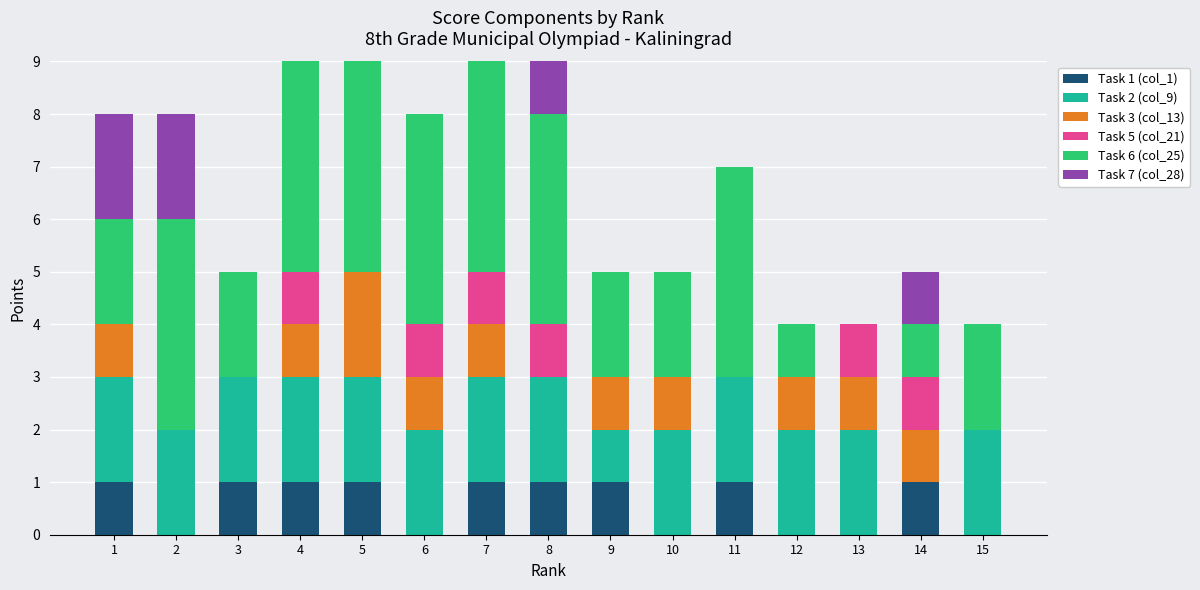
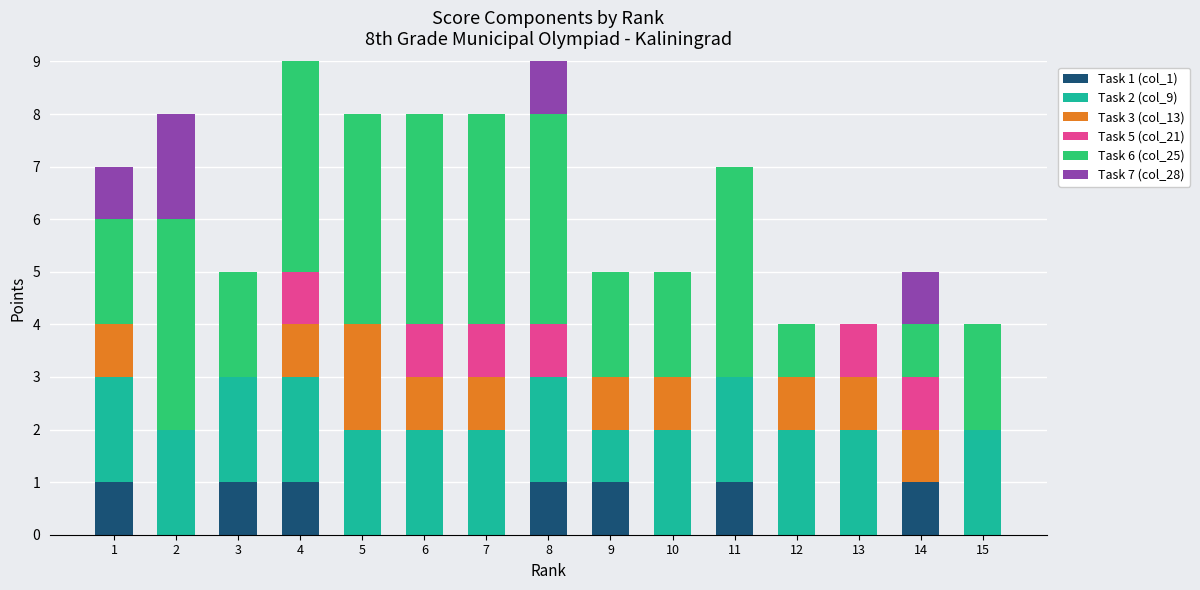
  {
    "Task 1 (col_1)": {
      "1": 1,
      "2": 0,
      "3": 1,
      "4": 1,
-     "5": 1,
+     "5": 0,
      "6": 0,
-     "7": 1,
+     "7": 0,
      "8": 1,
      "9": 1,
      "10": 0,
      "11": 1,
      "12": 0,
      "13": 0,
      "14": 1,
      "15": 0
    },
    "Task 3 (col_13)": {
      "1": 1,
      "2": 0,
      "3": 0,
      "4": 1,
      "5": 2,
      "6": 1,
      "7": 1,
      "8": 0,
      "9": 1,
      "10": 1,
      "11": 0,
      "12": 1,
      "13": 1,
      "14": 1,
      "15": 0
    },
    "Task 5 (col_21)": {
      "1": 0,
      "2": 0,
      "3": 0,
      "4": 1,
      "5": 0,
      "6": 1,
      "7": 1,
      "8": 1,
      "9": 0,
      "10": 0,
      "11": 0,
      "12": 0,
      "13": 1,
      "14": 1,
      "15": 0
    },
    "Task 7 (col_28)": {
-     "1": 2,
+     "1": 1,
      "2": 2,
      "3": 0,
      "4": 0,
      "5": 0,
      "6": 0,
      "7": 0,
      "8": 1,
      "9": 0,
      "10": 0,
      "11": 0,
      "12": 0,
      "13": 0,
      "14": 1,
      "15": 0
    }
  }
